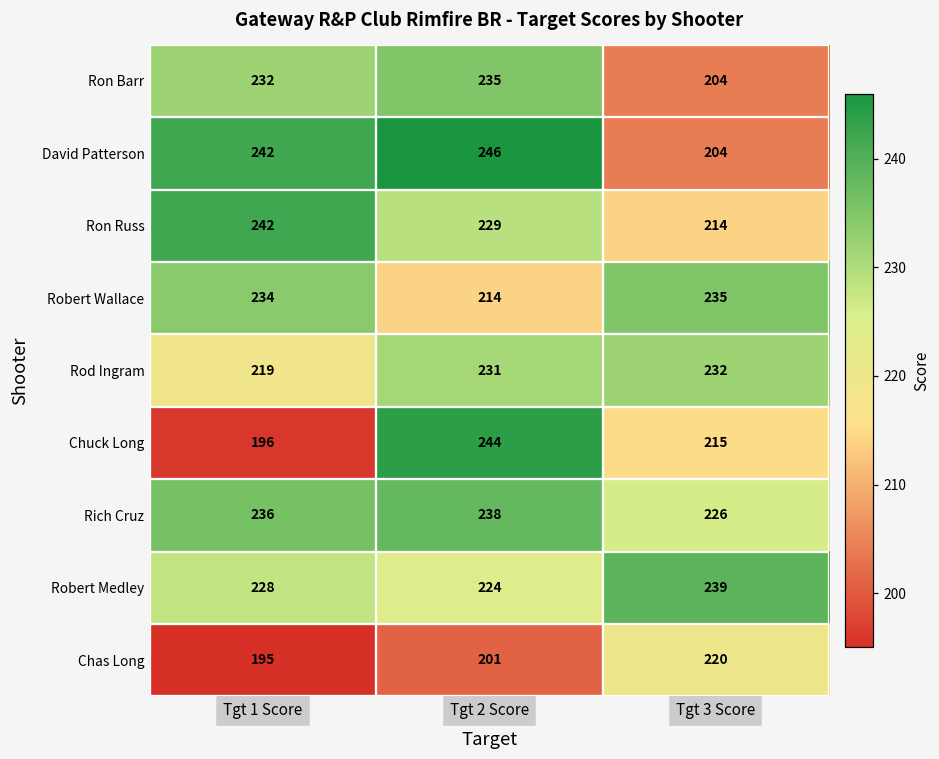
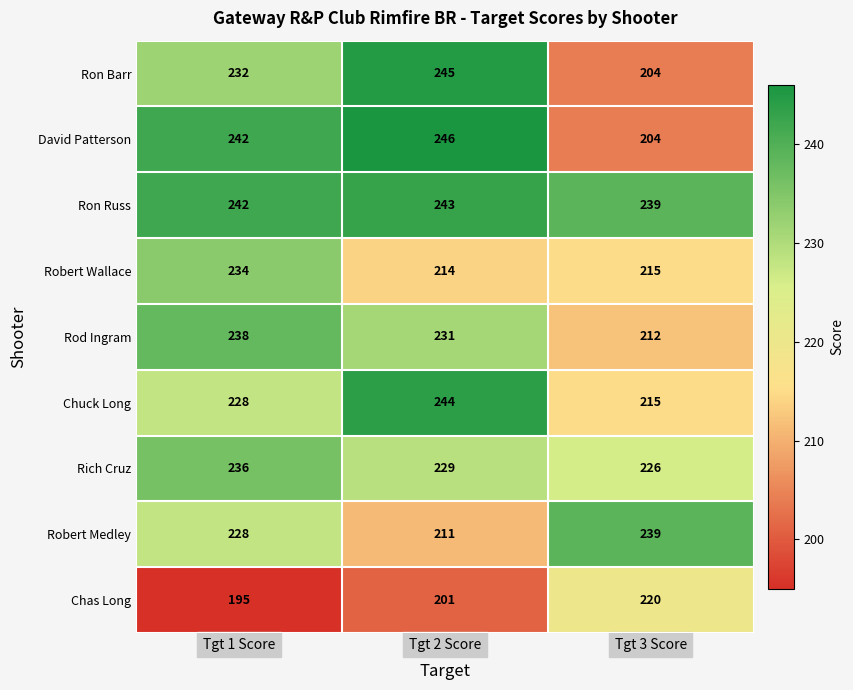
  {
    "Ron Barr": {
      "Tgt 1 Score": 232,
-     "Tgt 2 Score": 235,
+     "Tgt 2 Score": 245,
      "Tgt 3 Score": 204
    },
    "David Patterson": {
      "Tgt 1 Score": 242,
      "Tgt 2 Score": 246,
      "Tgt 3 Score": 204
    },
    "Ron Russ": {
      "Tgt 1 Score": 242,
-     "Tgt 2 Score": 229,
-     "Tgt 3 Score": 214
+     "Tgt 2 Score": 243,
+     "Tgt 3 Score": 239
    },
    "Robert Wallace": {
      "Tgt 1 Score": 234,
      "Tgt 2 Score": 214,
-     "Tgt 3 Score": 235
+     "Tgt 3 Score": 215
    },
    "Rod Ingram": {
-     "Tgt 1 Score": 219,
+     "Tgt 1 Score": 238,
      "Tgt 2 Score": 231,
-     "Tgt 3 Score": 232
+     "Tgt 3 Score": 212
    },
    "Chuck Long": {
-     "Tgt 1 Score": 196,
+     "Tgt 1 Score": 228,
      "Tgt 2 Score": 244,
      "Tgt 3 Score": 215
    },
    "Rich Cruz": {
      "Tgt 1 Score": 236,
-     "Tgt 2 Score": 238,
+     "Tgt 2 Score": 229,
      "Tgt 3 Score": 226
    },
    "Robert Medley": {
      "Tgt 1 Score": 228,
-     "Tgt 2 Score": 224,
+     "Tgt 2 Score": 211,
      "Tgt 3 Score": 239
    },
    "Chas Long": {
      "Tgt 1 Score": 195,
      "Tgt 2 Score": 201,
      "Tgt 3 Score": 220
    }
  }
